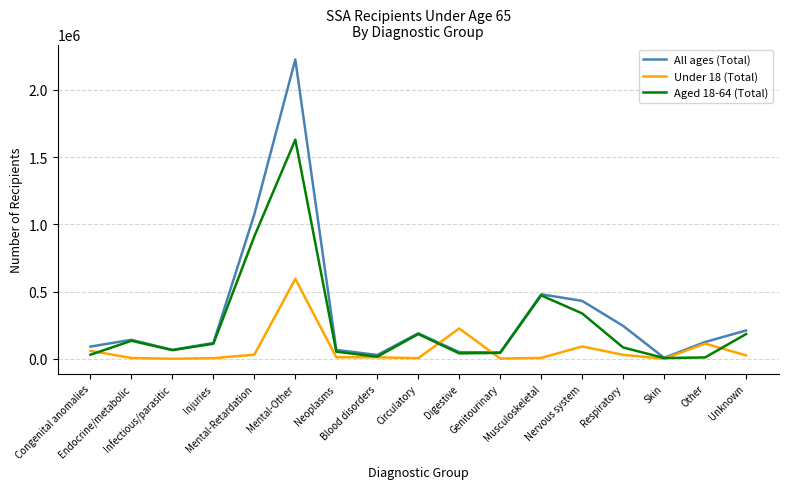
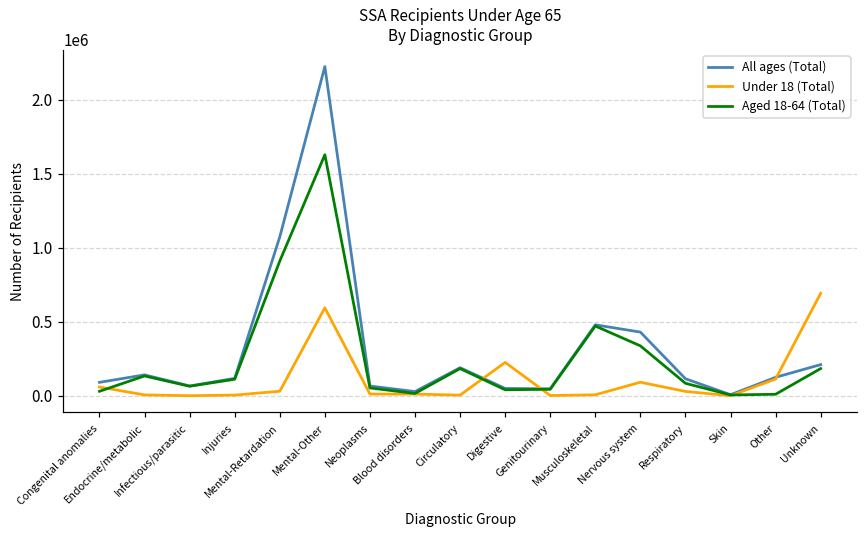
  {
    "All ages (Total)": {
      "Congenital anomalies": 90000,
      "Mental-Retardation": 1080000,
      "Mental-Other": 2230000,
      "Nervous system": 430000,
-     "Respiratory": 250000,
+     "Respiratory": 120000,
      "Unknown": 210000
    },
    "Under 18 (Total)": {
      "Congenital anomalies": 60000,
      "Endocrine/metabolic": 10000,
      "Infectious/parasitic": 0,
      "Injuries": 10000,
      "Mental-Retardation": 30000,
      "Mental-Other": 600000,
      "Neoplasms": 10000,
      "Circulatory": 10000,
      "Digestive": 230000,
      "Genitourinary": 0,
      "Musculoskeletal": 10000,
      "Nervous system": 90000,
      "Respiratory": 30000,
-     "Unknown": 30000
+     "Unknown": 690000
    },
    "Aged 18-64 (Total)": {
      "Congenital anomalies": 30000,
      "Mental-Retardation": 910000,
      "Mental-Other": 1630000,
      "Nervous system": 340000,
      "Respiratory": 90000,
      "Other": 10000,
      "Unknown": 190000
    }
  }
